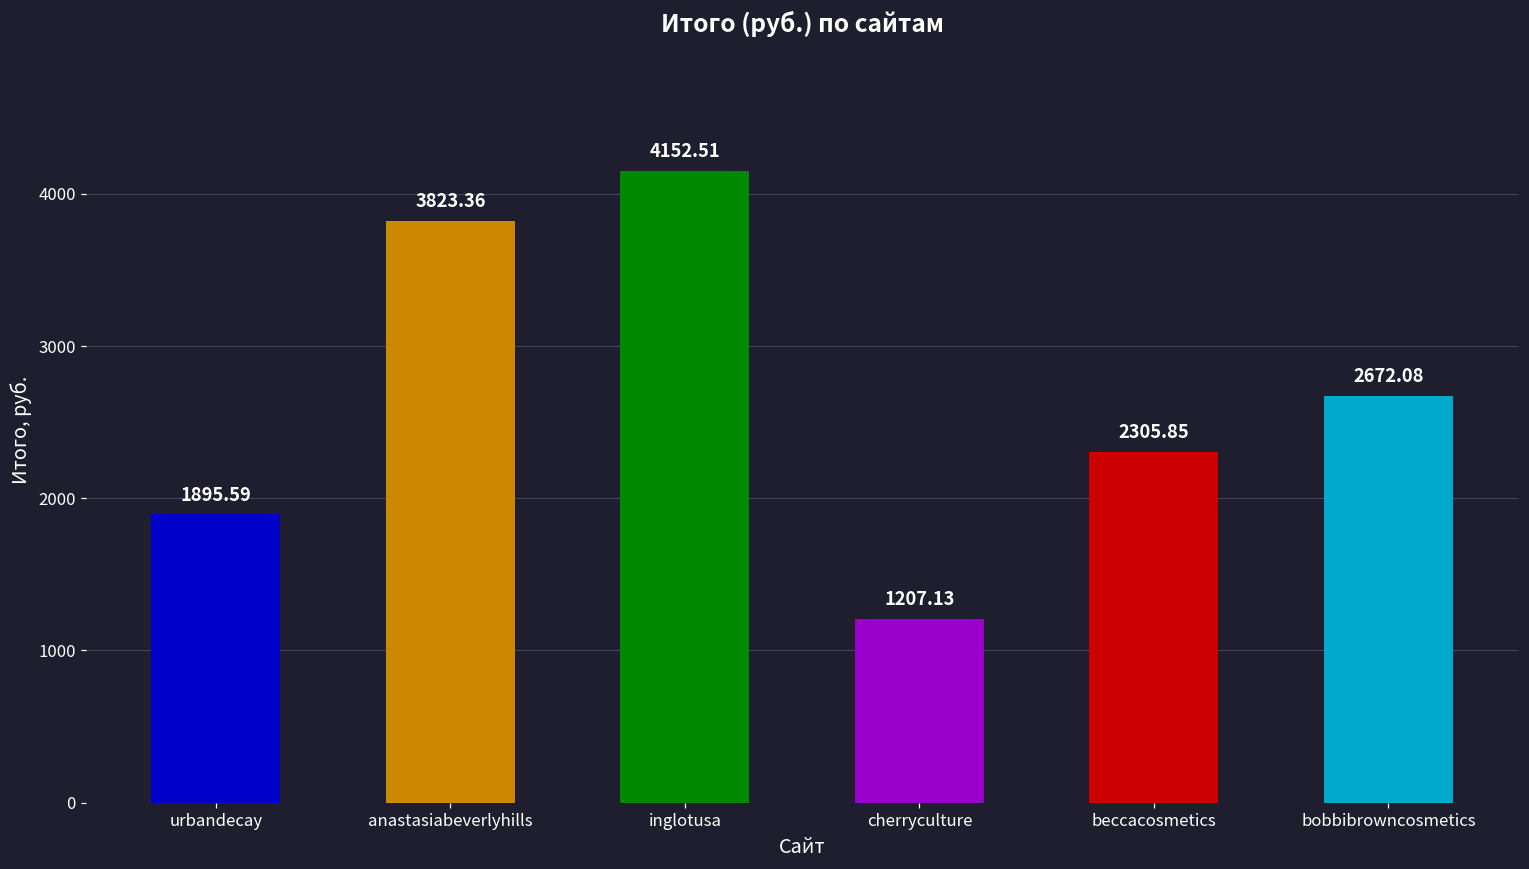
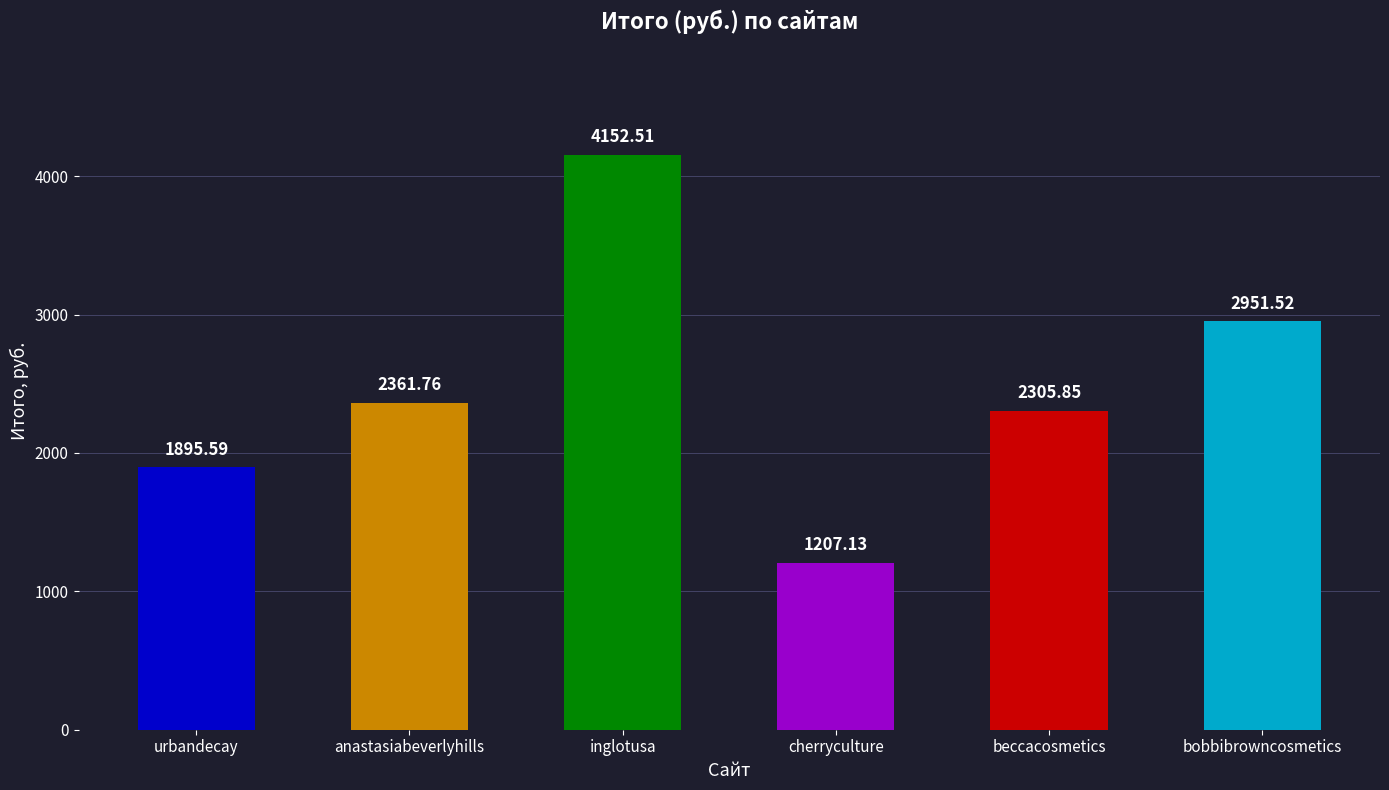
  {
    "urbandecay": 1895.59,
-   "anastasiabeverlyhills": 3823.36,
+   "anastasiabeverlyhills": 2361.76,
    "inglotusa": 4152.51,
    "cherryculture": 1207.13,
    "beccacosmetics": 2305.85,
-   "bobbibrowncosmetics": 2672.08
+   "bobbibrowncosmetics": 2951.52
  }
